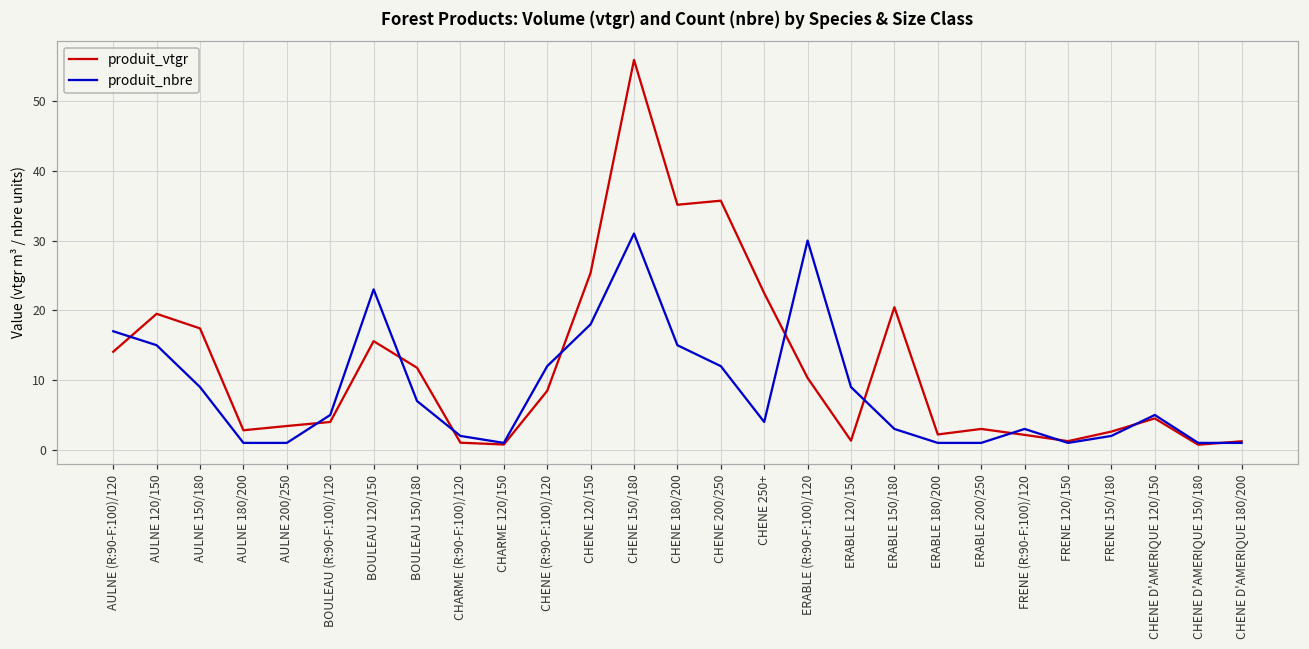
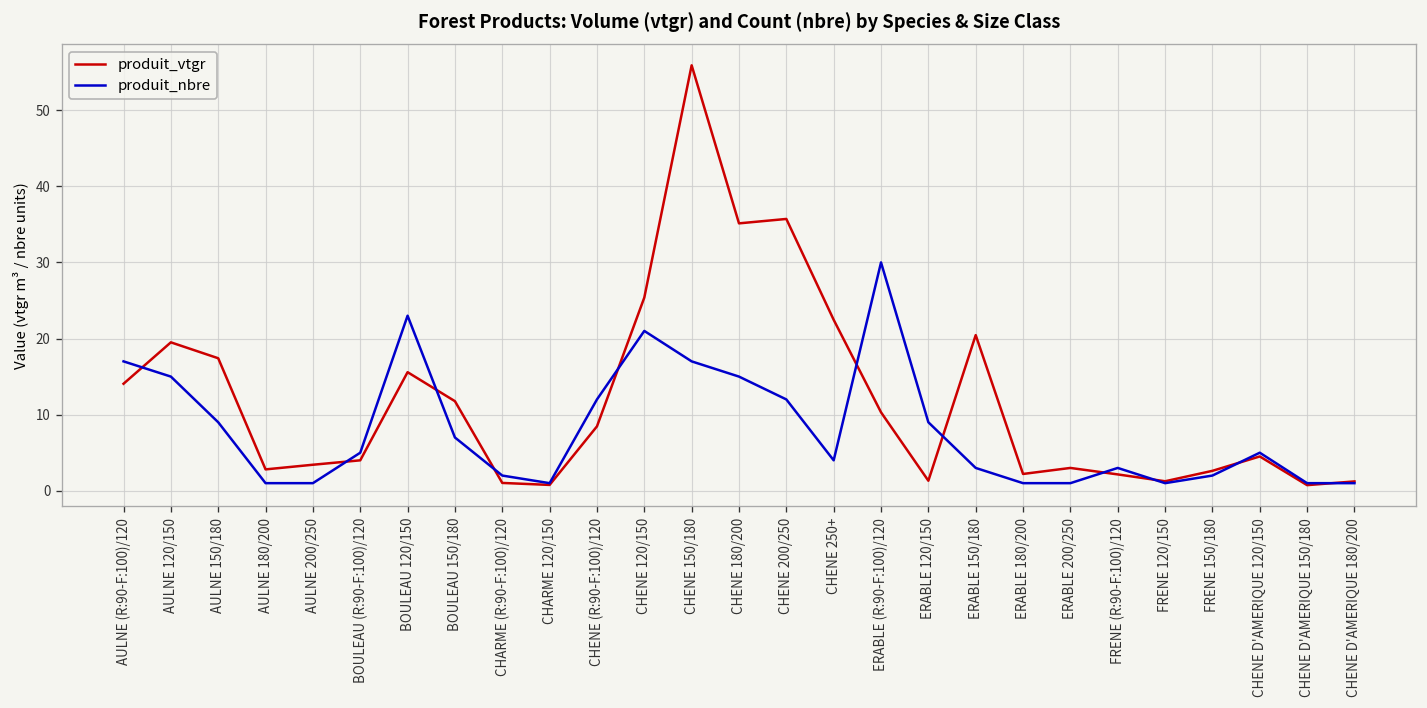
  {
    "produit_vtgr": {
      "AULNE (R:90-F:100)/120": 14,
      "AULNE 120/150": 20,
      "AULNE 150/180": 17,
      "AULNE 180/200": 3,
      "AULNE 200/250": 3,
      "BOULEAU (R:90-F:100)/120": 4,
      "BOULEAU 120/150": 16,
      "BOULEAU 150/180": 12,
      "CHARME (R:90-F:100)/120": 1,
      "CHENE (R:90-F:100)/120": 8,
      "CHENE 120/150": 25,
      "CHENE 150/180": 56,
      "CHENE 180/200": 35,
      "CHENE 200/250": 36,
      "CHENE 250+": 22,
      "ERABLE (R:90-F:100)/120": 10,
      "ERABLE 120/150": 1,
      "ERABLE 150/180": 20,
      "ERABLE 180/200": 2,
      "ERABLE 200/250": 3,
      "FRENE (R:90-F:100)/120": 2,
      "FRENE 150/180": 3,
      "CHENE D'AMERIQUE 120/150": 5
    },
    "produit_nbre": {
      "AULNE (R:90-F:100)/120": 17,
      "AULNE 120/150": 15,
      "AULNE 150/180": 9,
      "AULNE 180/200": 1,
      "AULNE 200/250": 1,
      "BOULEAU (R:90-F:100)/120": 5,
      "BOULEAU 120/150": 23,
      "BOULEAU 150/180": 7,
      "CHARME (R:90-F:100)/120": 2,
      "CHENE (R:90-F:100)/120": 12,
-     "CHENE 120/150": 18,
-     "CHENE 150/180": 31,
+     "CHENE 120/150": 21,
+     "CHENE 150/180": 17,
      "CHENE 180/200": 15,
      "CHENE 200/250": 12,
      "CHENE 250+": 4,
      "ERABLE (R:90-F:100)/120": 30,
      "ERABLE 120/150": 9,
      "ERABLE 150/180": 3,
      "ERABLE 180/200": 1,
      "ERABLE 200/250": 1,
      "FRENE (R:90-F:100)/120": 3,
      "FRENE 150/180": 2,
      "CHENE D'AMERIQUE 120/150": 5
    }
  }
